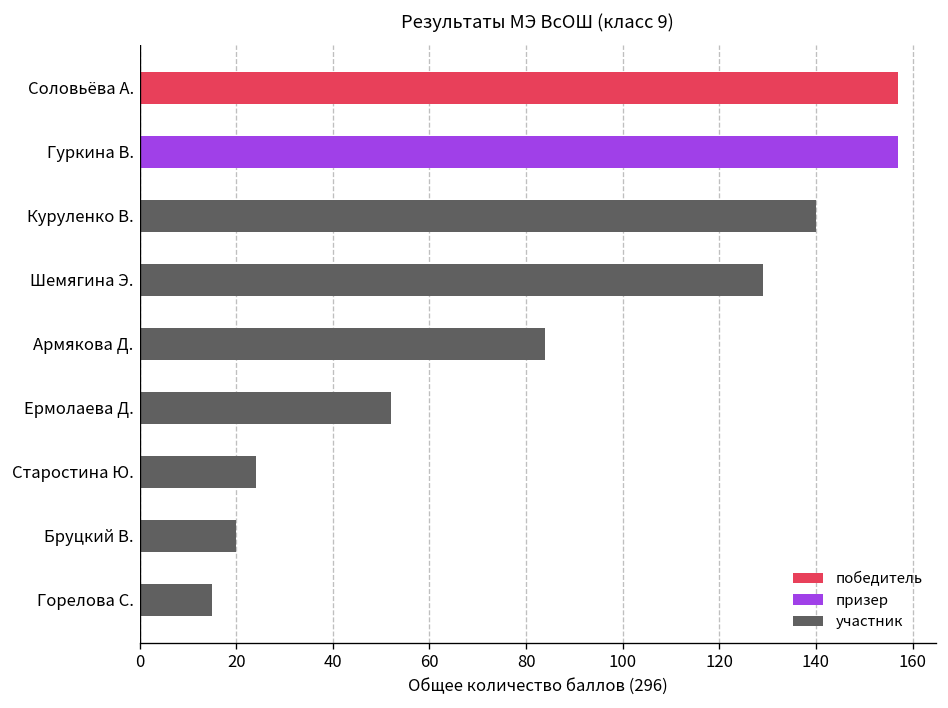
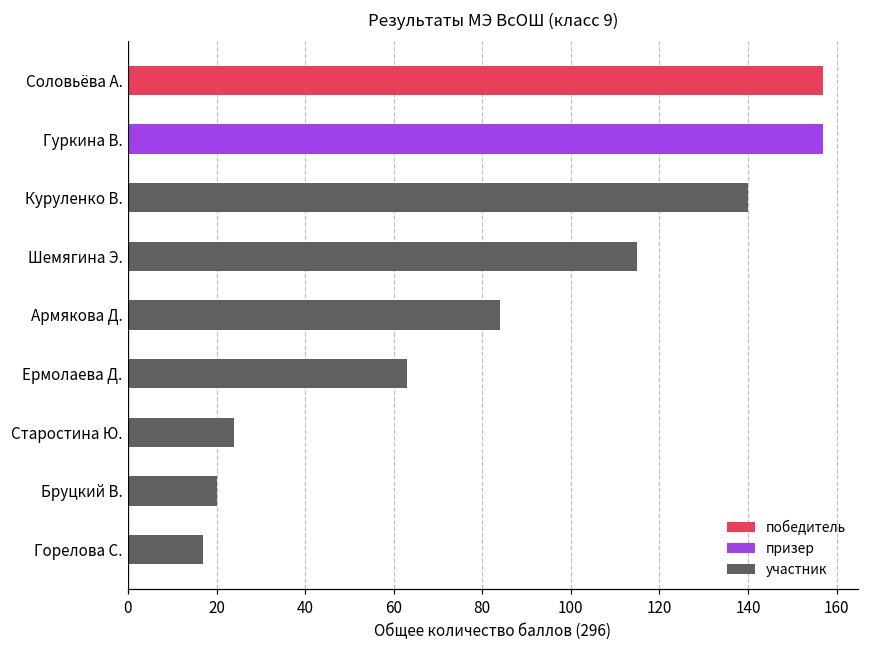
  {
    "Соловьёва А.": 157,
    "Гуркина В.": 157,
    "Куруленко В.": 140,
-   "Шемягина Э.": 129,
+   "Шемягина Э.": 115,
    "Армякова Д.": 84,
-   "Ермолаева Д.": 52,
+   "Ермолаева Д.": 63,
    "Старостина Ю.": 24,
    "Бруцкий В.": 20,
-   "Горелова С.": 15
+   "Горелова С.": 17
  }
